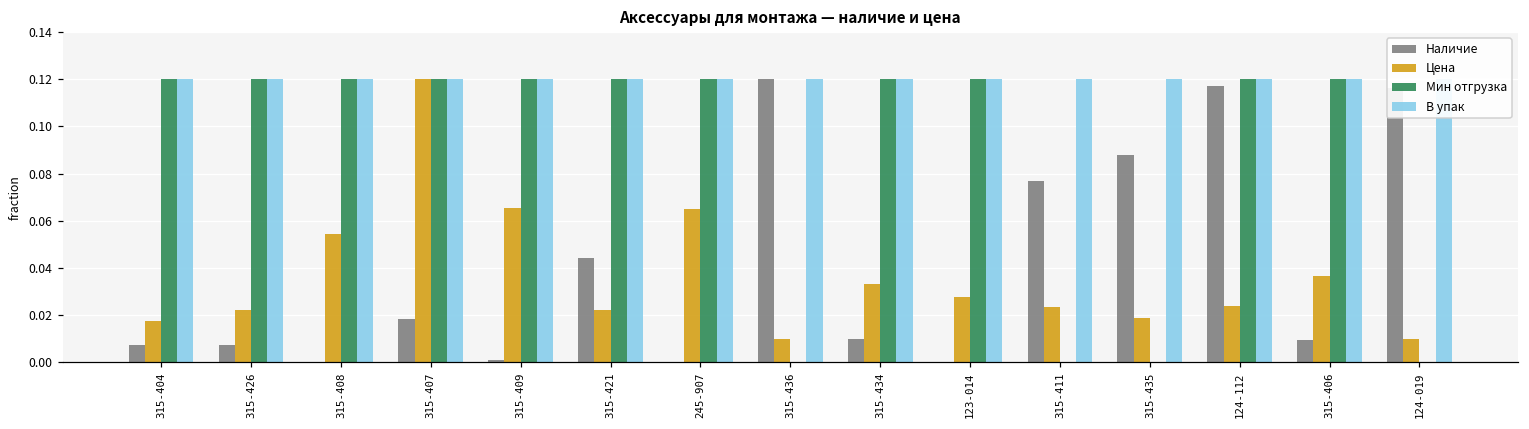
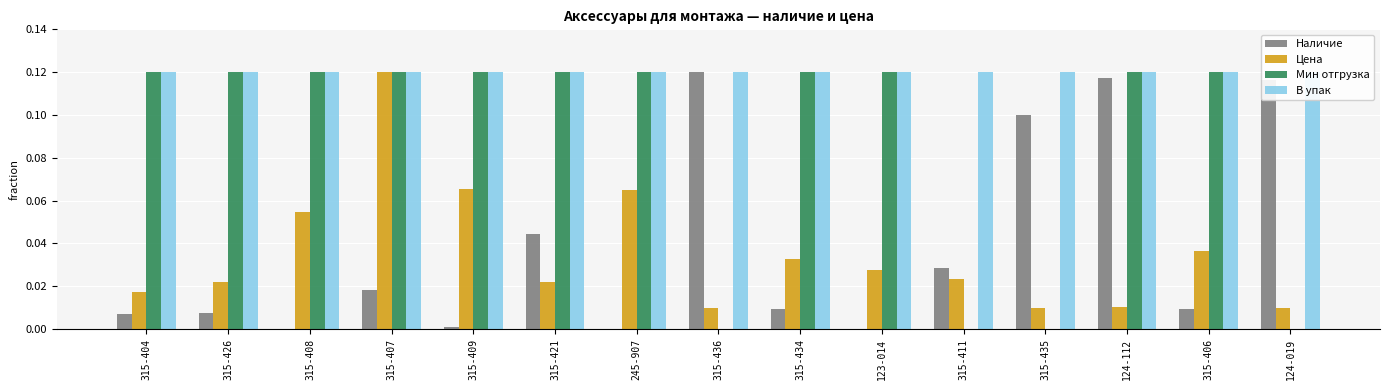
  {
    "Наличие": {
      "315-404": 0.007,
      "315-426": 0.007,
      "315-408": 0.000,
      "315-407": 0.018,
      "315-421": 0.044,
      "315-436": 0.120,
      "315-434": 0.010,
      "123-014": 0.000,
-     "315-411": 0.077,
-     "315-435": 0.088,
+     "315-411": 0.029,
+     "315-435": 0.100,
      "124-112": 0.117,
      "315-406": 0.009
    },
    "Цена": {
      "315-404": 0.017,
      "315-426": 0.022,
      "315-408": 0.055,
      "315-407": 0.120,
      "315-409": 0.065,
      "315-421": 0.022,
      "245-907": 0.065,
      "315-436": 0.010,
      "315-434": 0.033,
      "123-014": 0.027,
      "315-411": 0.023,
-     "315-435": 0.019,
-     "124-112": 0.024,
+     "315-435": 0.010,
+     "124-112": 0.010,
      "315-406": 0.036,
      "124-019": 0.010
    },
    "Мин отгрузка": {
      "315-404": 0.120,
      "315-426": 0.120,
      "315-408": 0.120,
      "315-407": 0.120,
      "315-409": 0.120,
      "315-421": 0.120,
      "245-907": 0.120,
      "315-436": 0.000,
      "315-434": 0.120,
      "123-014": 0.120,
      "315-411": 0.000,
      "315-435": 0.000,
      "124-112": 0.120,
      "315-406": 0.120,
      "124-019": 0.000
    },
    "В упак": {
      "315-404": 0.120,
      "315-426": 0.120,
      "315-408": 0.120,
      "315-407": 0.120,
      "315-409": 0.120,
      "315-421": 0.120,
      "245-907": 0.120,
      "315-436": 0.120,
      "315-434": 0.120,
      "123-014": 0.120,
      "315-411": 0.120,
      "315-435": 0.120,
      "124-112": 0.120,
      "315-406": 0.120
    }
  }
